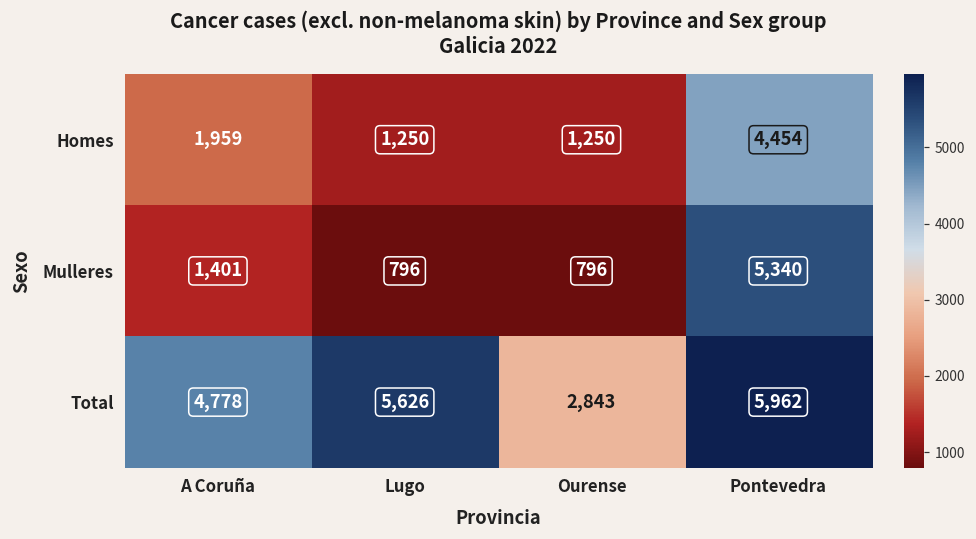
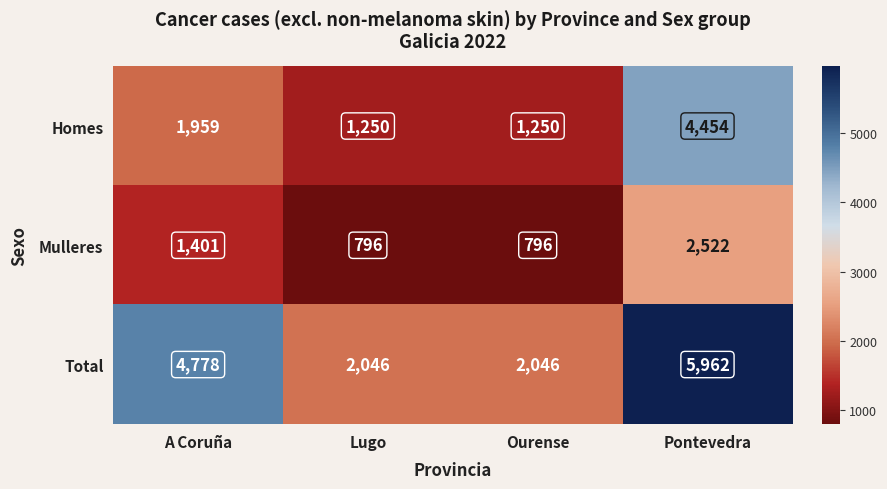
  {
    "Homes": {
      "A Coruña": "1,959"
    },
    "Mulleres": {
-     "Pontevedra": "5,340"
+     "Pontevedra": "2,522"
    },
    "Total": {
-     "Lugo": "5,626",
-     "Ourense": "2,843"
+     "Lugo": "2,046",
+     "Ourense": "2,046"
    }
  }
